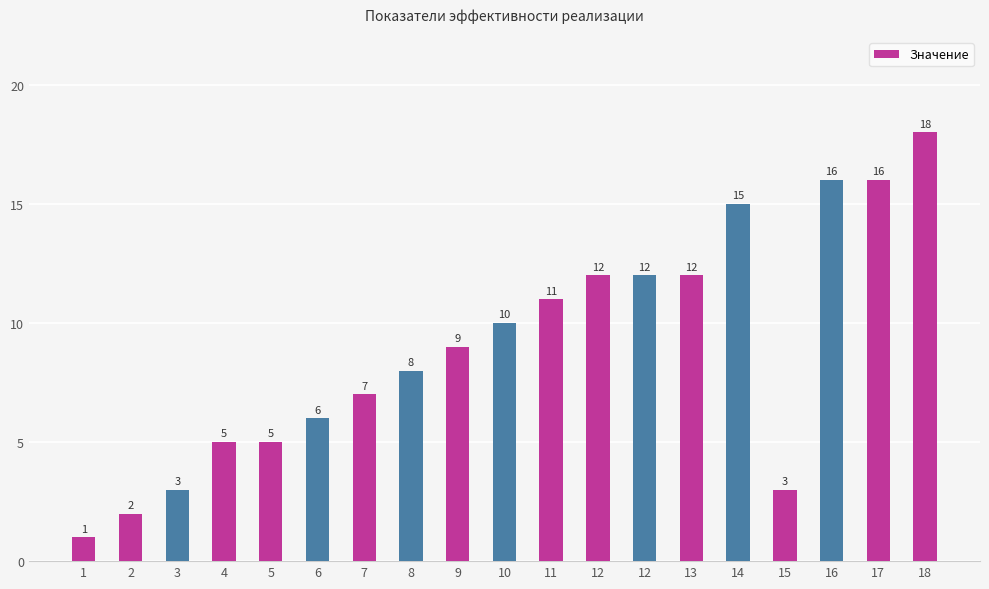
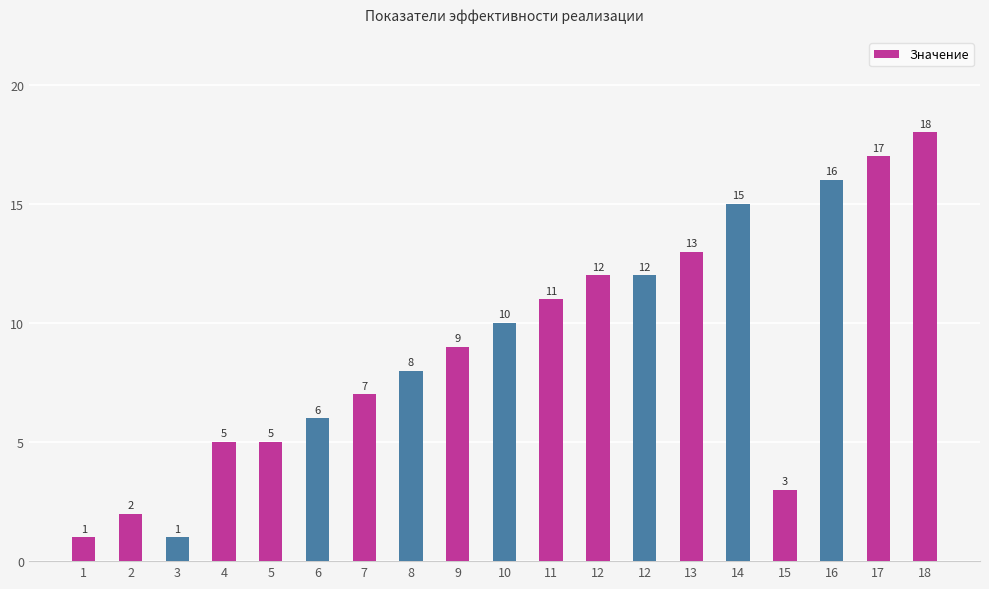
  {
    "1": 1,
    "2": 2,
-   "3": 3,
+   "3": 1,
    "4": 5,
    "5": 5,
    "6": 6,
    "7": 7,
    "8": 8,
    "9": 9,
    "10": 10,
    "11": 11,
-   "13": 12,
+   "13": 13,
    "14": 15,
    "15": 3,
    "16": 16,
-   "17": 16,
+   "17": 17,
    "18": 18
  }
